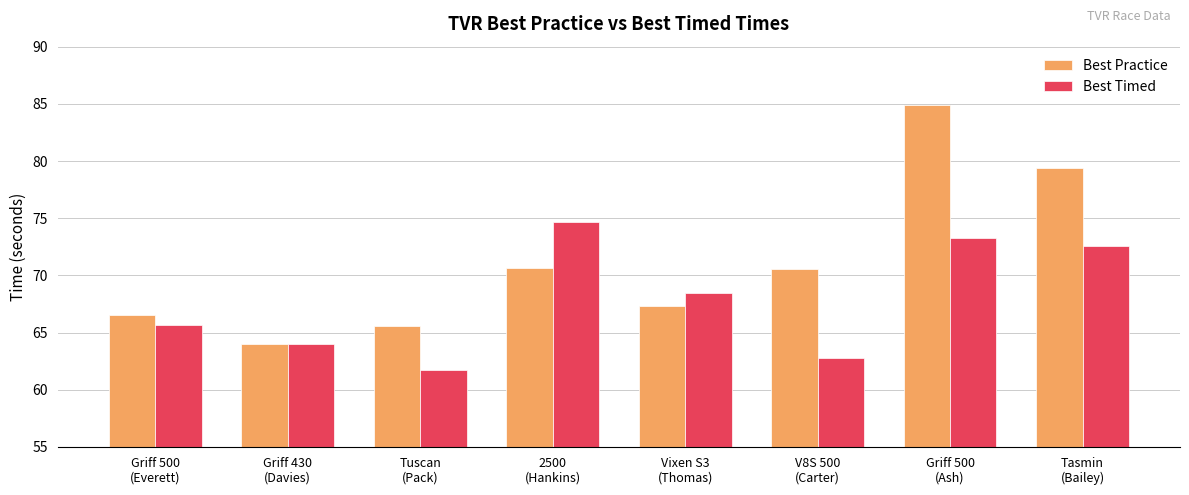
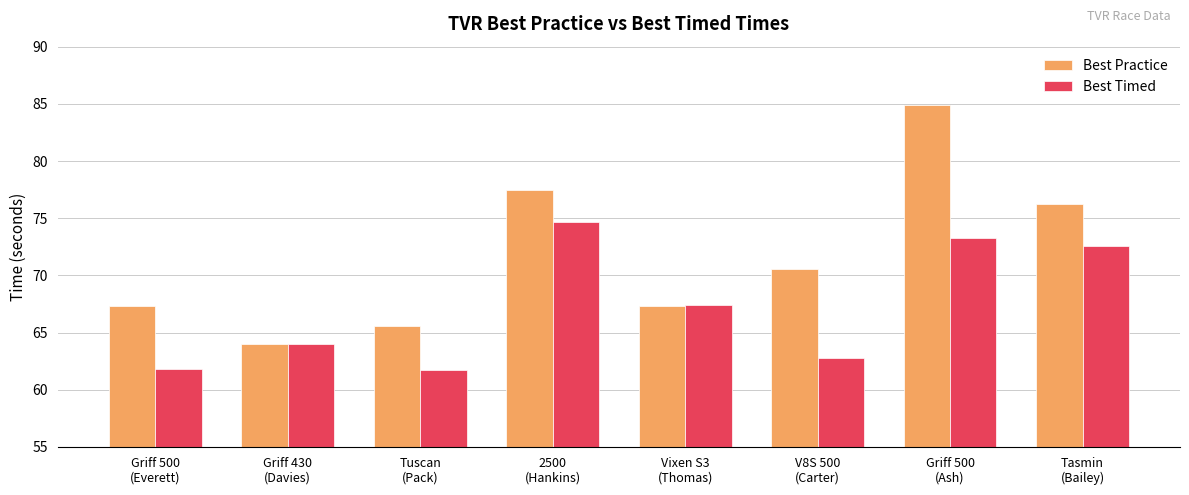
  {
    "Best Practice": {
-     "Griff 500 (Everett)": 66.6,
+     "Griff 500 (Everett)": 67.4,
      "Griff 430 (Davies)": 64.0,
      "Tuscan (Pack)": 65.6,
-     "2500 (Hankins)": 70.6,
+     "2500 (Hankins)": 77.5,
      "Vixen S3 (Thomas)": 67.3,
      "V8S 500 (Carter)": 70.5,
      "Griff 500 (Ash)": 84.9,
-     "Tasmin (Bailey)": 79.4
+     "Tasmin (Bailey)": 76.2
    },
    "Best Timed": {
-     "Griff 500 (Everett)": 65.7,
+     "Griff 500 (Everett)": 61.8,
      "Griff 430 (Davies)": 64.0,
      "Tuscan (Pack)": 61.7,
      "2500 (Hankins)": 74.7,
-     "Vixen S3 (Thomas)": 68.5,
+     "Vixen S3 (Thomas)": 67.4,
      "V8S 500 (Carter)": 62.8,
      "Griff 500 (Ash)": 73.2,
      "Tasmin (Bailey)": 72.5
    }
  }
